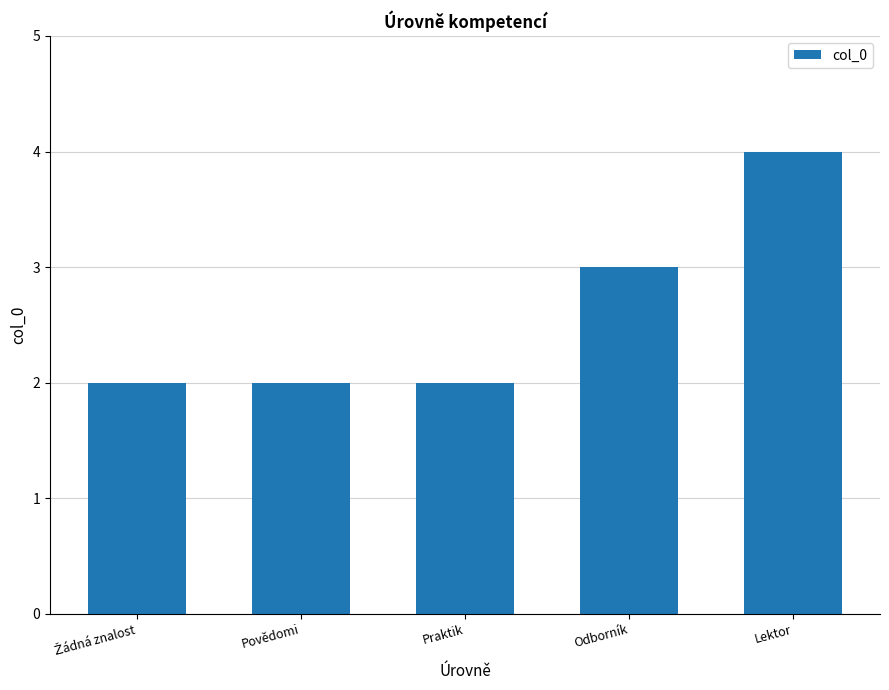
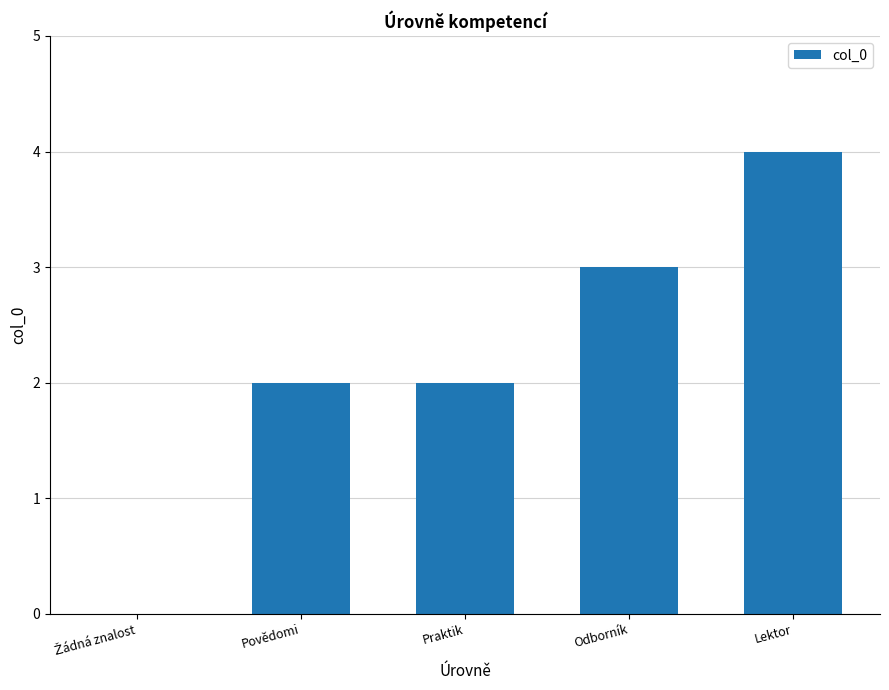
  {
-   "Žádná znalost": 2,
+   "Žádná znalost": 0,
    "Povědomi": 2,
    "Praktik": 2,
    "Odborník": 3,
    "Lektor": 4
  }
